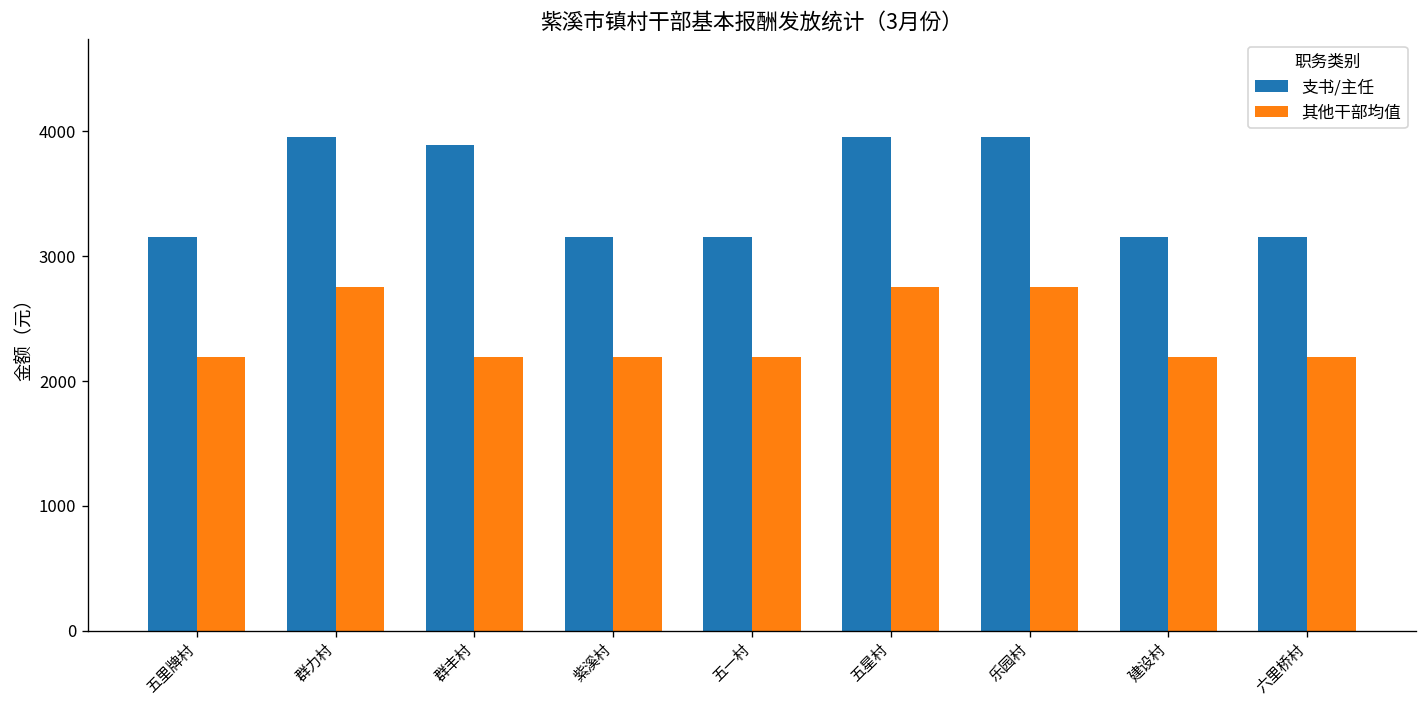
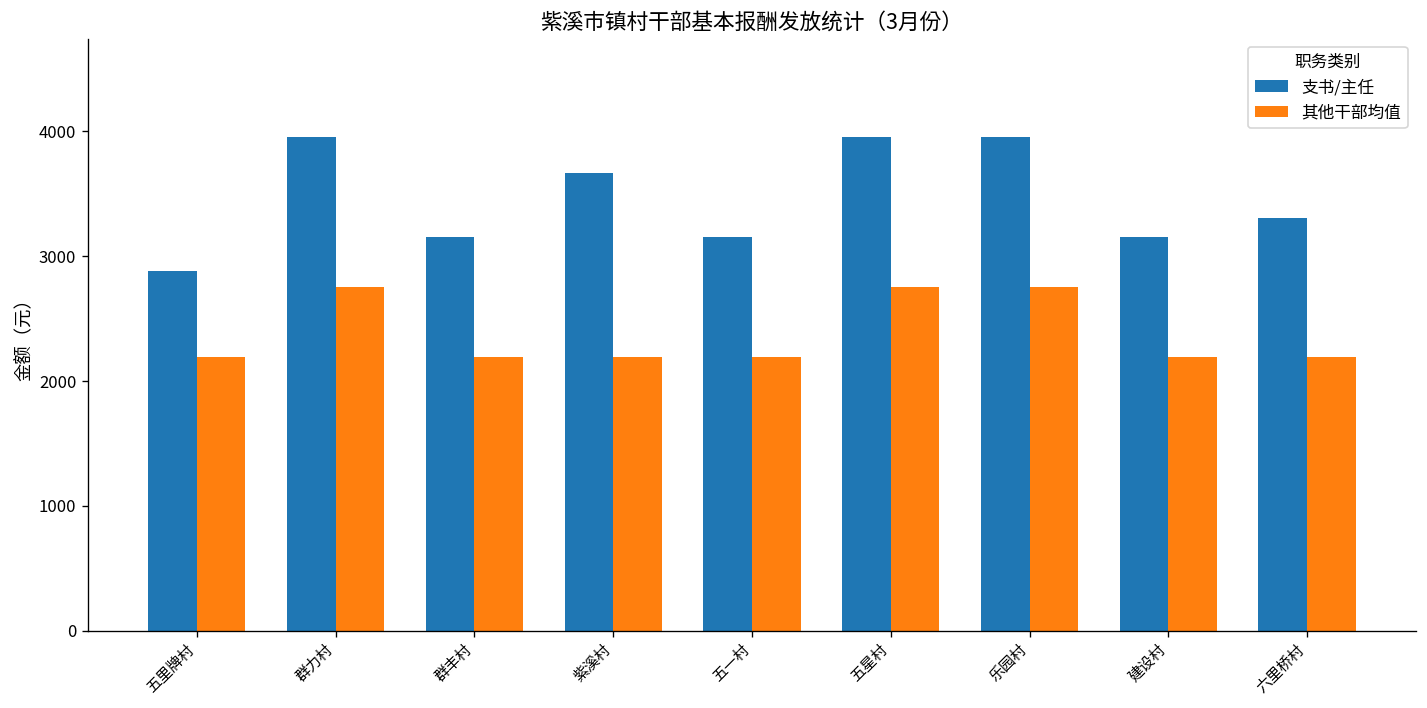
  {
    "支书/主任": {
-     "五里牌村": 3150,
+     "五里牌村": 2880,
      "群力村": 3950,
-     "群丰村": 3890,
-     "紫溪村": 3150,
+     "群丰村": 3150,
+     "紫溪村": 3660,
      "五一村": 3150,
      "五星村": 3950,
      "乐园村": 3950,
      "建设村": 3150,
-     "六里桥村": 3150
+     "六里桥村": 3300
    },
    "其他干部均值": {
      "五里牌村": 2190,
      "群力村": 2750,
      "群丰村": 2190,
      "紫溪村": 2190,
      "五一村": 2190,
      "五星村": 2750,
      "乐园村": 2750,
      "建设村": 2190,
      "六里桥村": 2190
    }
  }
